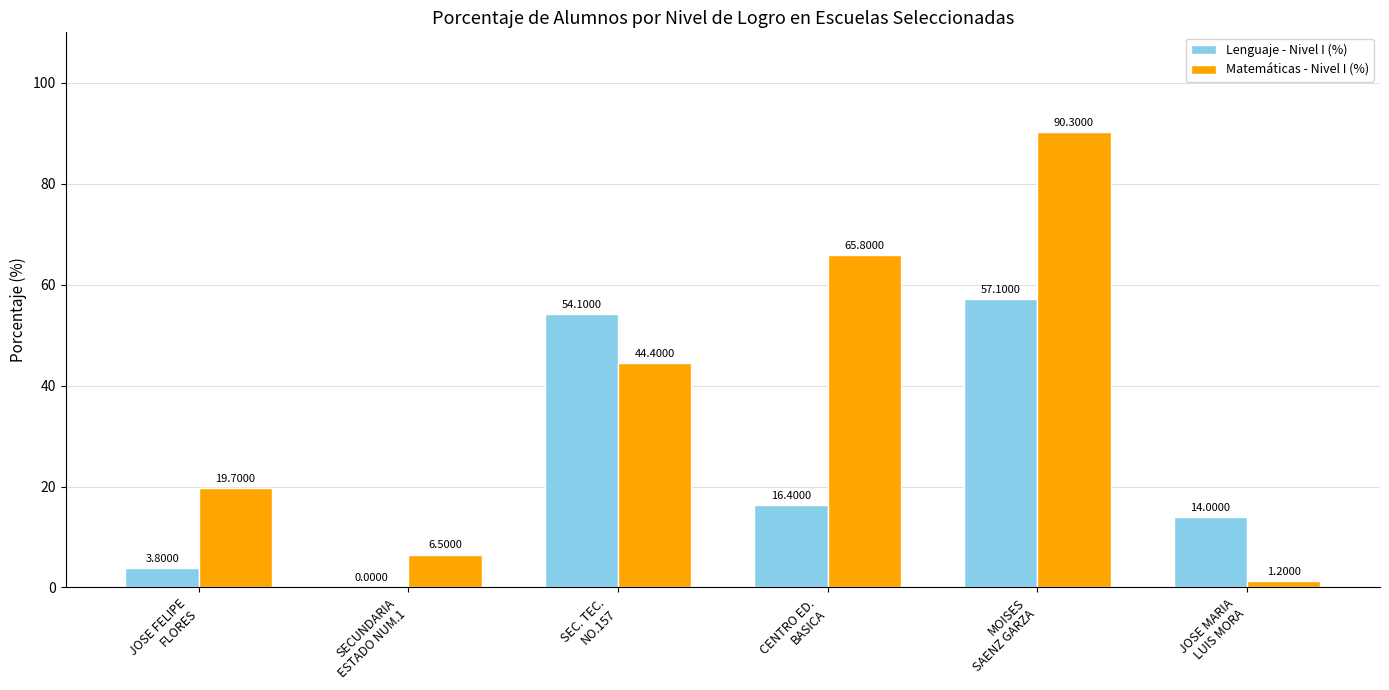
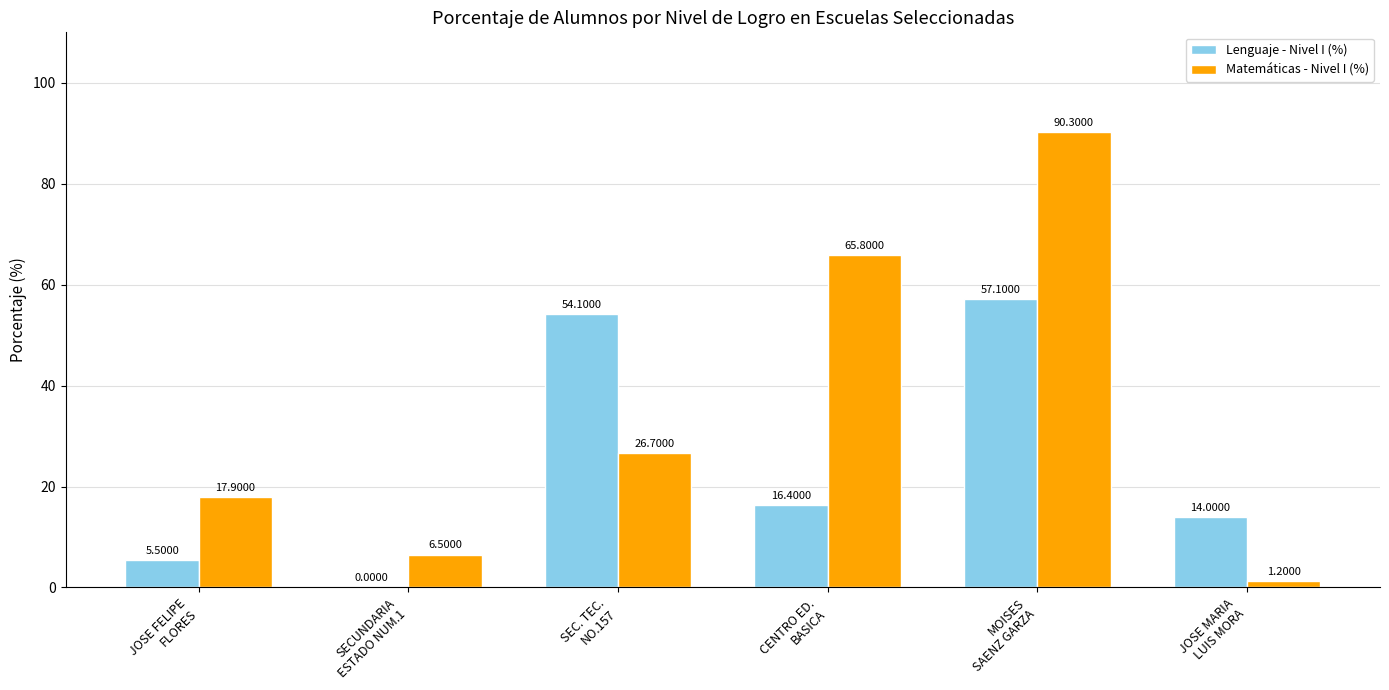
  {
    "Lenguaje - Nivel I (%)": {
-     "JOSE FELIPE FLORES": 3.8000,
+     "JOSE FELIPE FLORES": 5.5000,
      "SECUNDARIA ESTADO NUM.1": 0.0000,
      "SEC. TEC. NO.157": 54.1000,
      "CENTRO ED. BASICA": 16.4000,
      "MOISES SAENZ GARZA": 57.1000,
      "JOSE MARIA LUIS MORA": 14.0000
    },
    "Matemáticas - Nivel I (%)": {
-     "JOSE FELIPE FLORES": 19.7000,
+     "JOSE FELIPE FLORES": 17.9000,
      "SECUNDARIA ESTADO NUM.1": 6.5000,
-     "SEC. TEC. NO.157": 44.4000,
+     "SEC. TEC. NO.157": 26.7000,
      "CENTRO ED. BASICA": 65.8000,
      "MOISES SAENZ GARZA": 90.3000,
      "JOSE MARIA LUIS MORA": 1.2000
    }
  }
